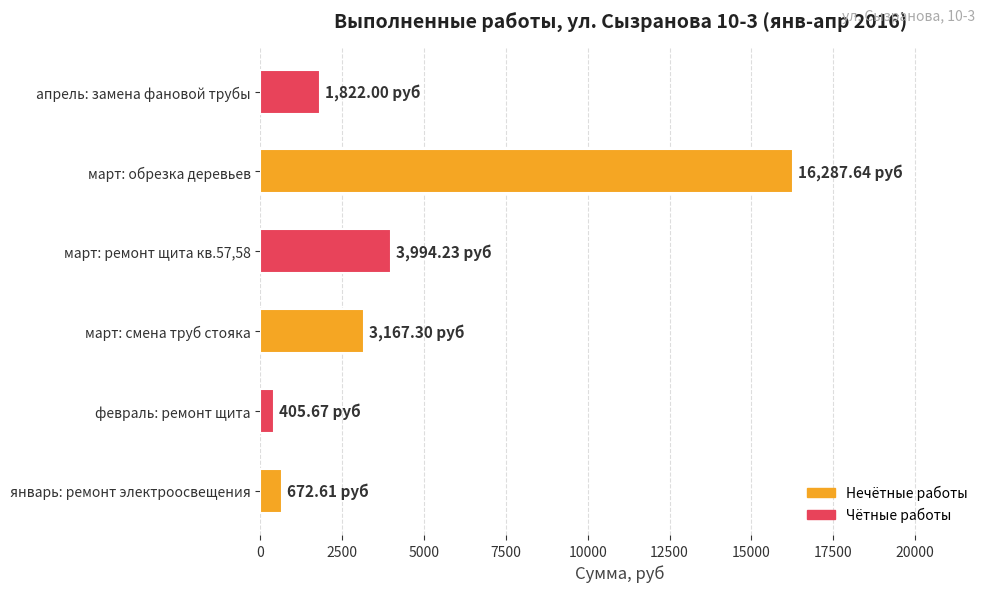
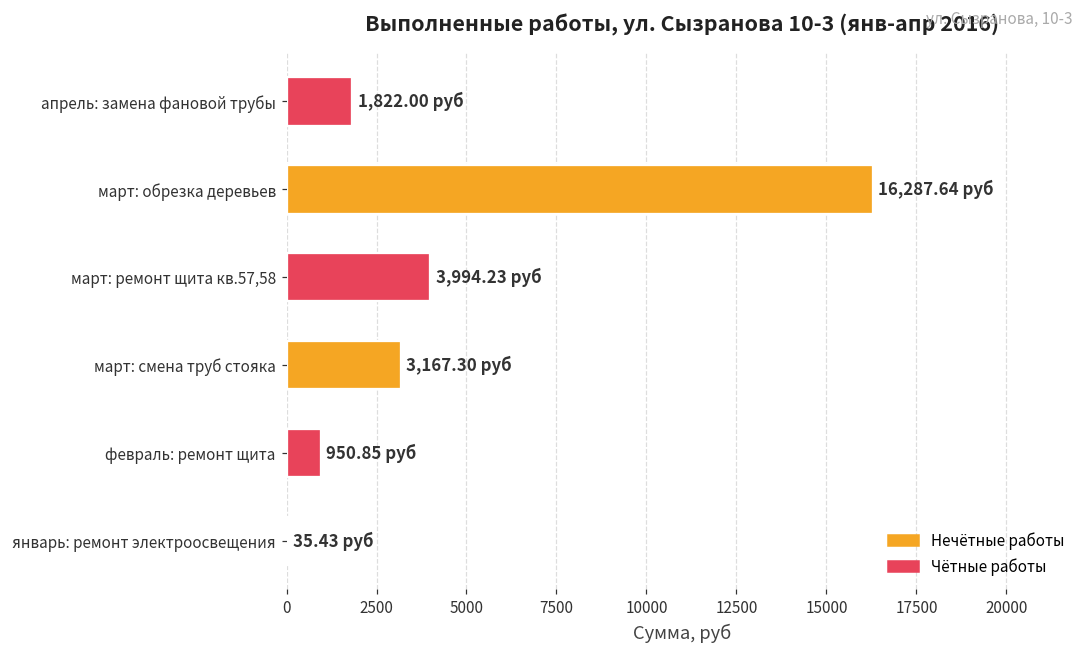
  {
    "апрель: замена фановой трубы": "1,822.00",
    "март: обрезка деревьев": "16,287.64",
    "март: ремонт щита кв.57,58": "3,994.23",
    "март: смена труб стояка": "3,167.30",
-   "февраль: ремонт щита": "405.67",
-   "январь: ремонт электроосвещения": "672.61"
+   "февраль: ремонт щита": "950.85",
+   "январь: ремонт электроосвещения": "35.43"
  }
